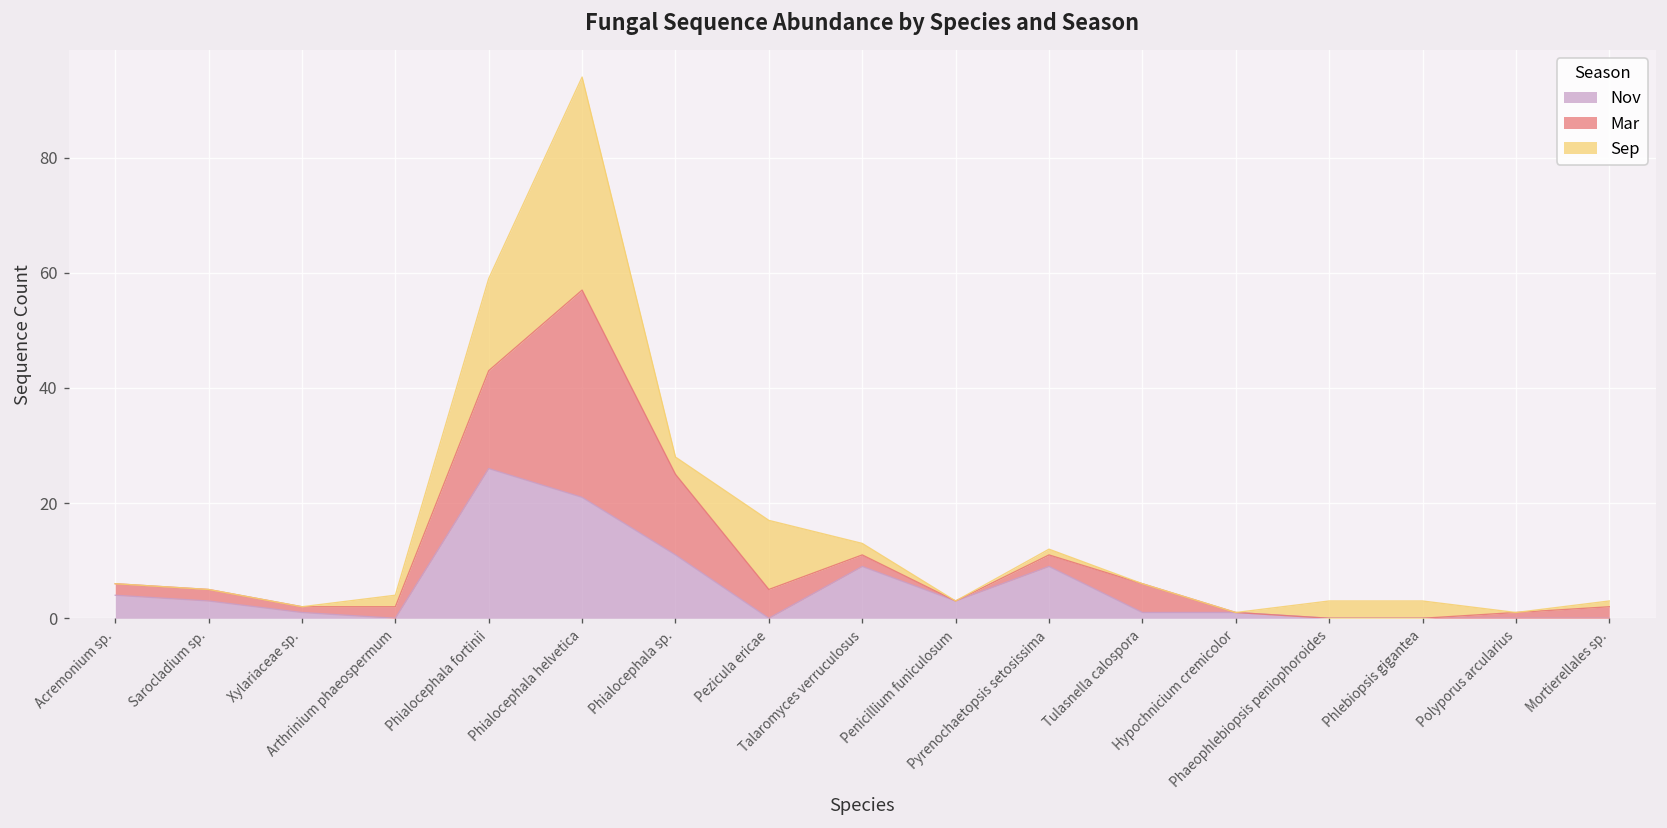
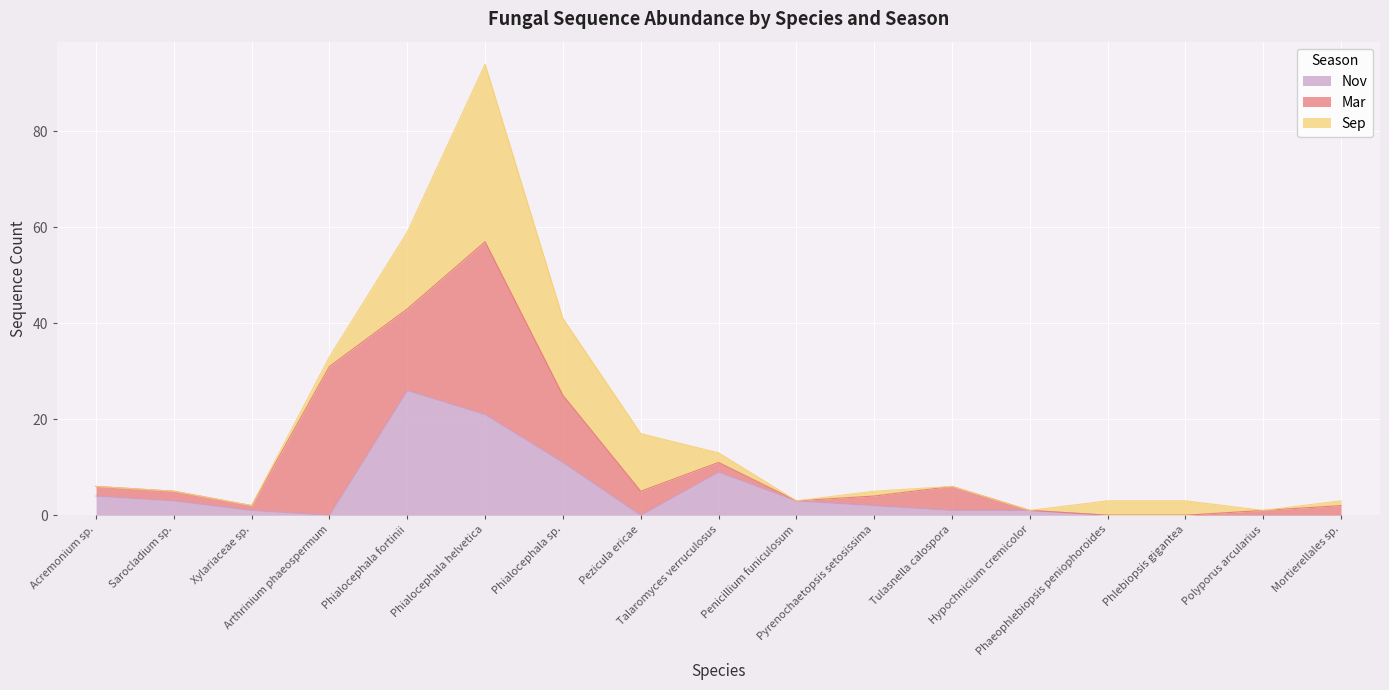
  {
    "Nov": {
      "Acremonium sp.": 4,
      "Sarocladium sp.": 3,
      "Xylariaceae sp.": 1,
      "Arthrinium phaeospermum": 0,
      "Phialocephala fortinii": 26,
      "Phialocephala helvetica": 21,
      "Phialocephala sp.": 11,
      "Pezicula ericae": 0,
      "Talaromyces verruculosus": 9,
-     "Pyrenochaetopsis setosissima": 9,
+     "Pyrenochaetopsis setosissima": 2,
      "Tulasnella calospora": 1,
      "Polyporus arcularius": 0,
      "Mortierellales sp.": 0
    },
    "Mar": {
-     "Arthrinium phaeospermum": 2,
+     "Arthrinium phaeospermum": 31,
      "Phialocephala fortinii": 17,
      "Phialocephala helvetica": 36,
      "Phialocephala sp.": 14,
      "Pezicula ericae": 5,
      "Talaromyces verruculosus": 2,
      "Pyrenochaetopsis setosissima": 2,
      "Mortierellales sp.": 2
    },
    "Sep": {
      "Arthrinium phaeospermum": 2,
      "Phialocephala fortinii": 16,
      "Phialocephala helvetica": 37,
-     "Phialocephala sp.": 3,
+     "Phialocephala sp.": 16,
      "Pezicula ericae": 12,
      "Talaromyces verruculosus": 2,
      "Pyrenochaetopsis setosissima": 1,
      "Phaeophlebiopsis peniophoroides": 3,
      "Phlebiopsis gigantea": 3,
      "Mortierellales sp.": 1
    }
  }
